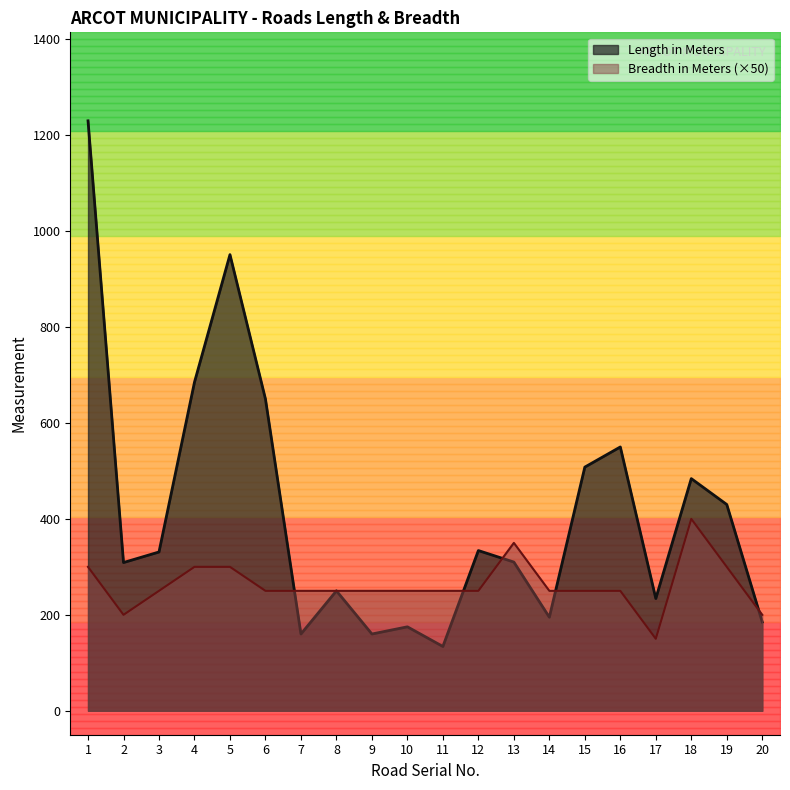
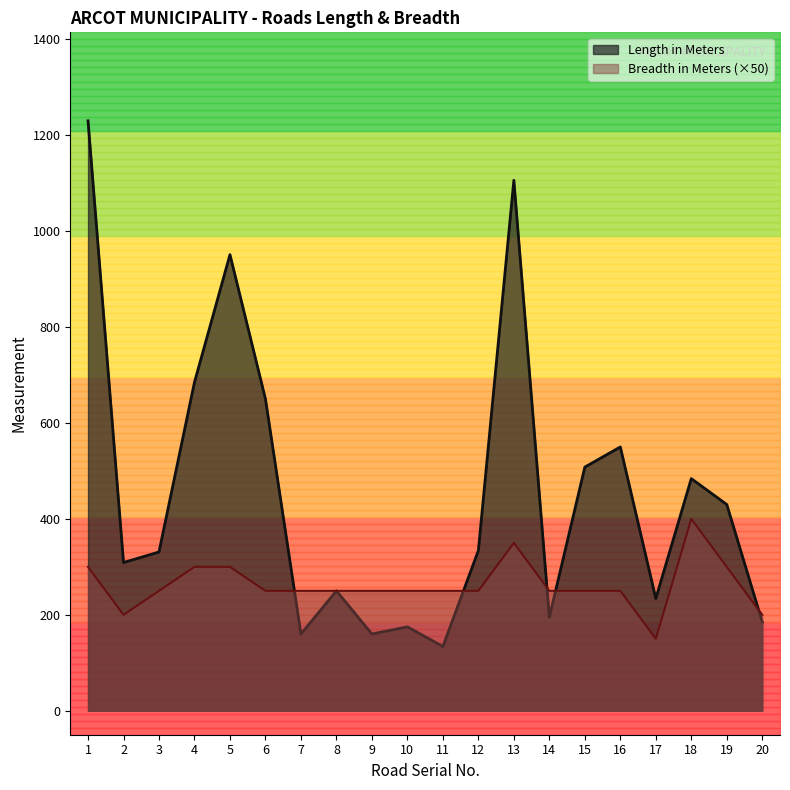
  {
    "Length in Meters": {
      "1": 1230,
      "2": 310,
      "3": 330,
      "4": 690,
      "5": 950,
      "6": 650,
      "7": 160,
      "9": 160,
      "10": 180,
      "11": 130,
      "12": 330,
-     "13": 310,
+     "13": 1110,
      "14": 200,
      "15": 510,
      "16": 550,
      "17": 230,
      "18": 480,
      "19": 430,
      "20": 190
    },
    "Breadth in Meters (×50)": {
      "1": 300,
      "2": 200,
      "3": 250,
      "4": 300,
      "5": 300,
      "6": 250,
      "7": 250,
      "9": 250,
      "10": 250,
      "11": 250,
      "12": 250,
      "13": 350,
      "14": 250,
      "15": 250,
      "16": 250,
      "17": 150,
      "18": 400,
      "19": 300,
      "20": 200
    }
  }
